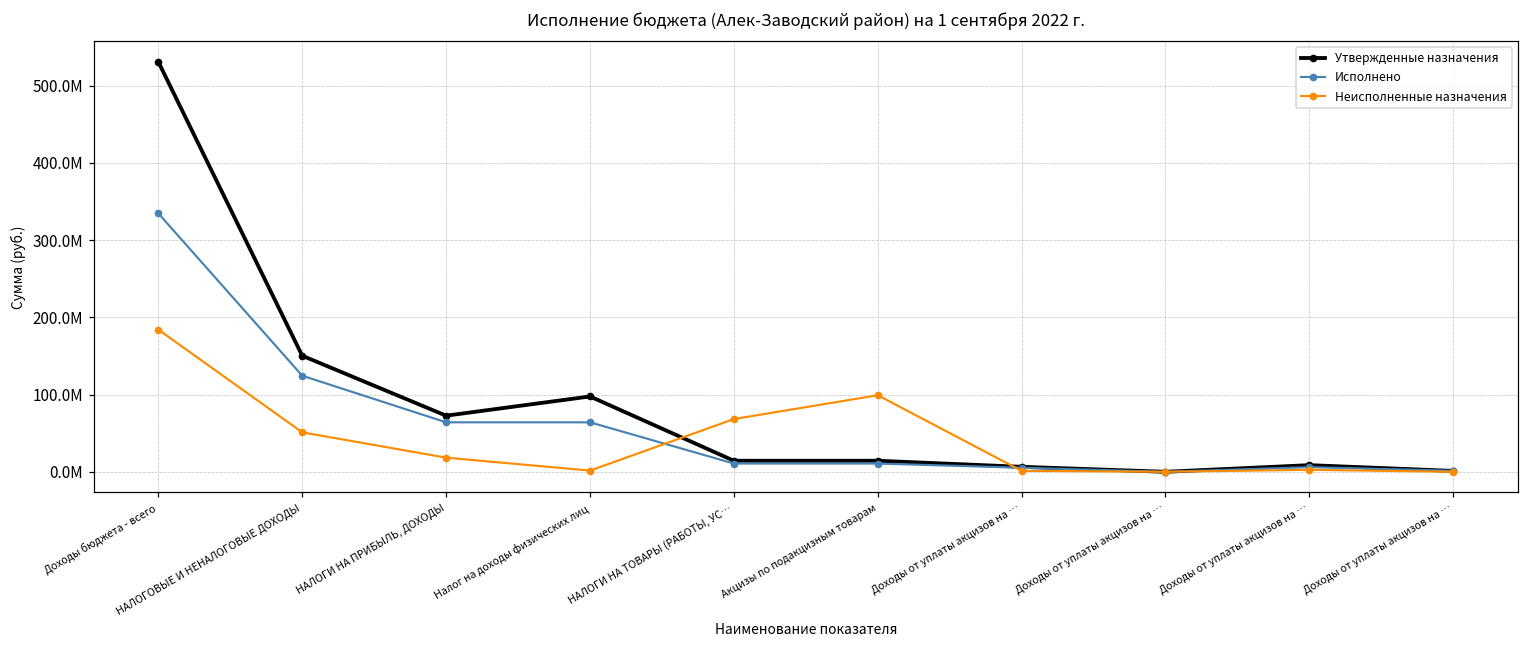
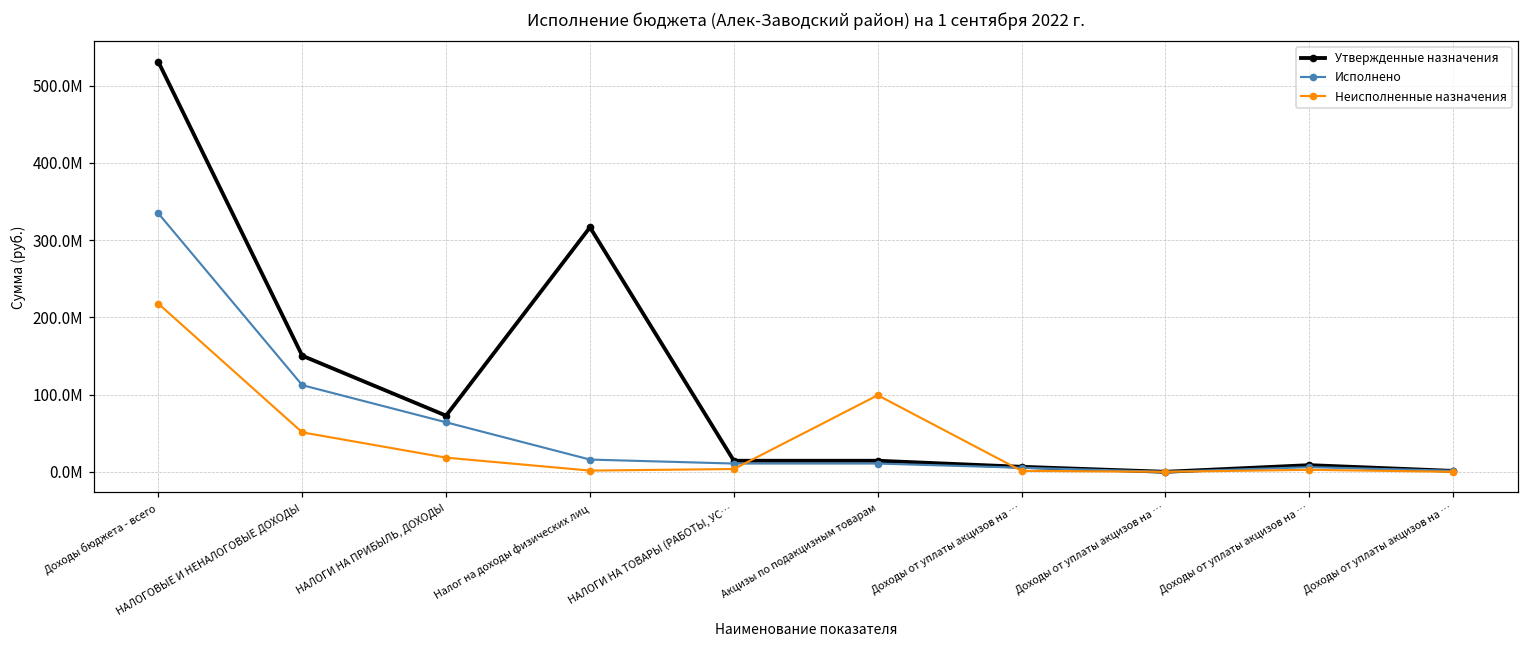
  {
    "Утвержденные назначения": {
      "Доходы бюджета - всего": 530000000,
      "НАЛОГОВЫЕ И НЕНАЛОГОВЫЕ ДОХОДЫ": 150000000,
      "НАЛОГИ НА ПРИБЫЛЬ, ДОХОДЫ": 70000000,
-     "Налог на доходы физических лиц": 100000000
+     "Налог на доходы физических лиц": 320000000
    },
    "Исполнено": {
      "Доходы бюджета - всего": 330000000,
-     "НАЛОГОВЫЕ И НЕНАЛОГОВЫЕ ДОХОДЫ": 120000000,
+     "НАЛОГОВЫЕ И НЕНАЛОГОВЫЕ ДОХОДЫ": 110000000,
      "НАЛОГИ НА ПРИБЫЛЬ, ДОХОДЫ": 60000000,
-     "Налог на доходы физических лиц": 60000000
+     "Налог на доходы физических лиц": 20000000
    },
    "Неисполненные назначения": {
-     "Доходы бюджета - всего": 180000000,
+     "Доходы бюджета - всего": 220000000,
      "НАЛОГОВЫЕ И НЕНАЛОГОВЫЕ ДОХОДЫ": 50000000,
      "НАЛОГИ НА ПРИБЫЛЬ, ДОХОДЫ": 20000000,
      "Налог на доходы физических лиц": 0,
-     "НАЛОГИ НА ТОВАРЫ (РАБОТЫ, УС…": 70000000,
+     "НАЛОГИ НА ТОВАРЫ (РАБОТЫ, УС…": 0,
      "Акцизы по подакцизным товарам": 100000000
    }
  }
